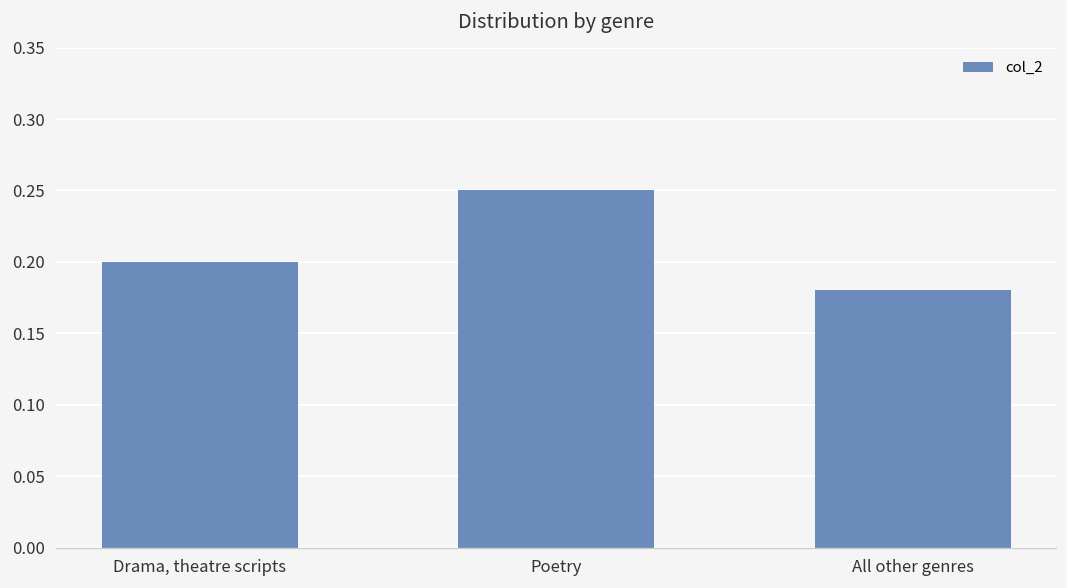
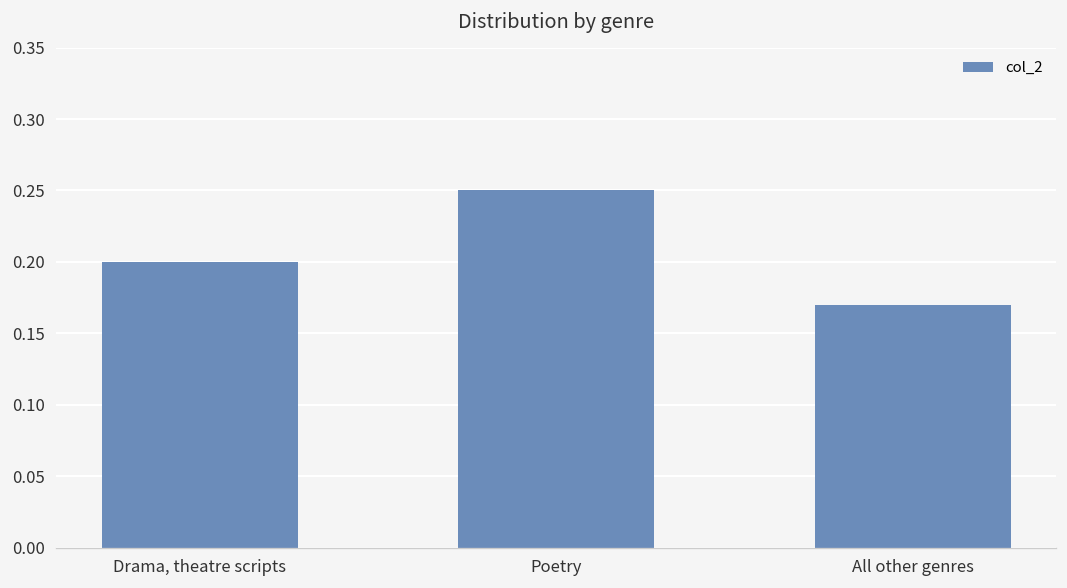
  {
    "Drama, theatre scripts": 0.20,
    "Poetry": 0.25,
-   "All other genres": 0.18
+   "All other genres": 0.17
  }
